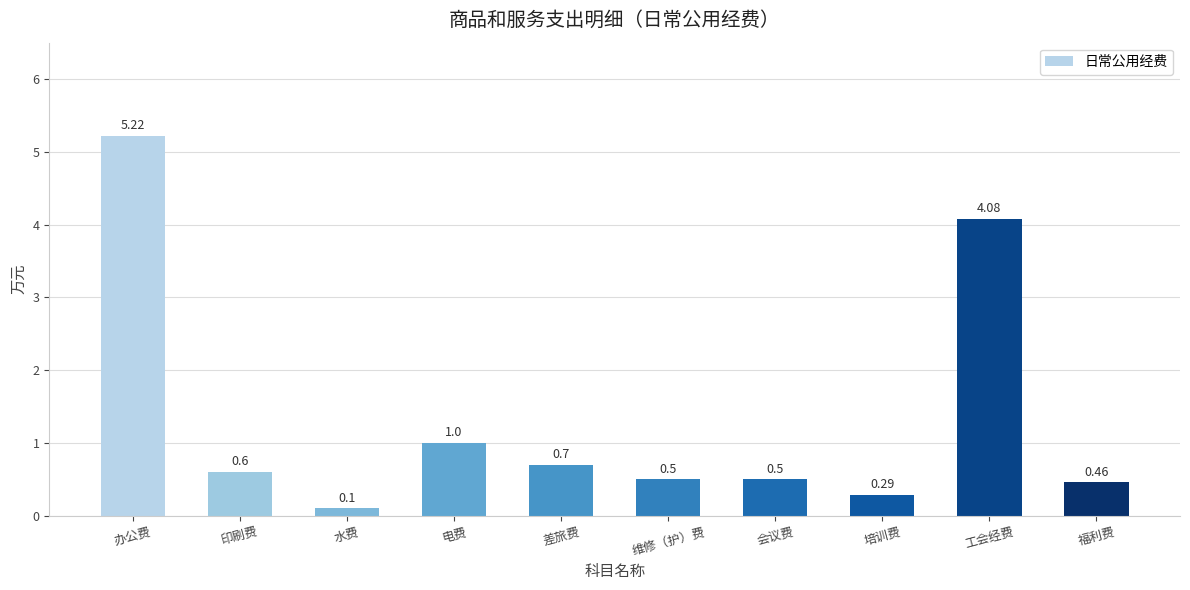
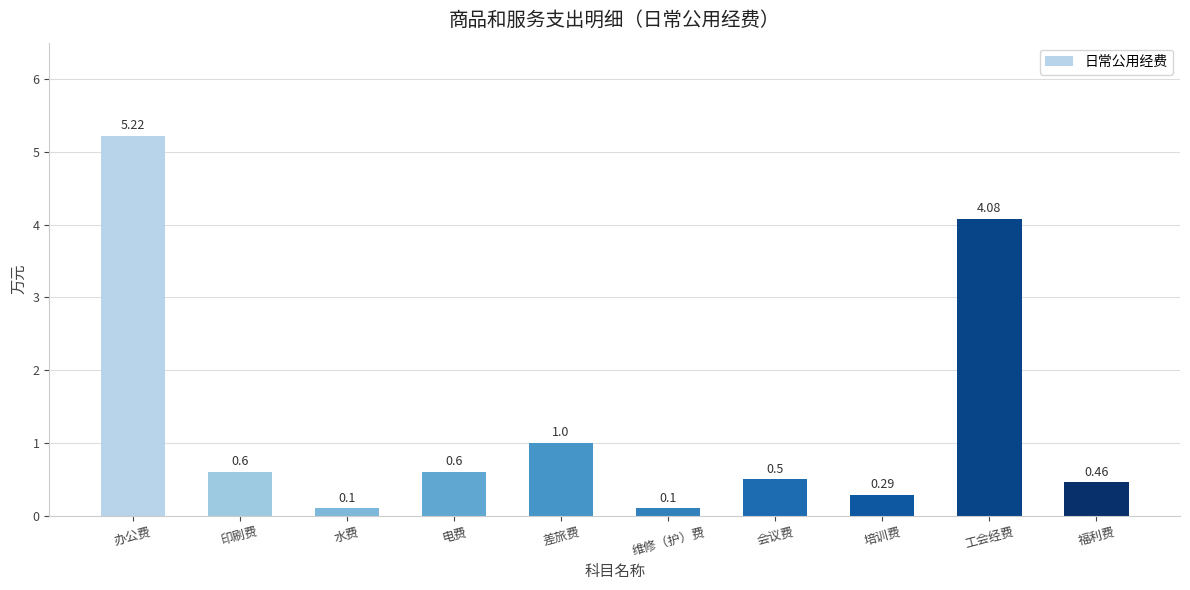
  {
    "办公费": 5.22,
    "印刷费": 0.6,
    "水费": 0.1,
-   "电费": 1.0,
-   "差旅费": 0.7,
-   "维修（护）费": 0.5,
+   "电费": 0.6,
+   "差旅费": 1.0,
+   "维修（护）费": 0.1,
    "会议费": 0.5,
    "培训费": 0.29,
    "工会经费": 4.08,
    "福利费": 0.46
  }
